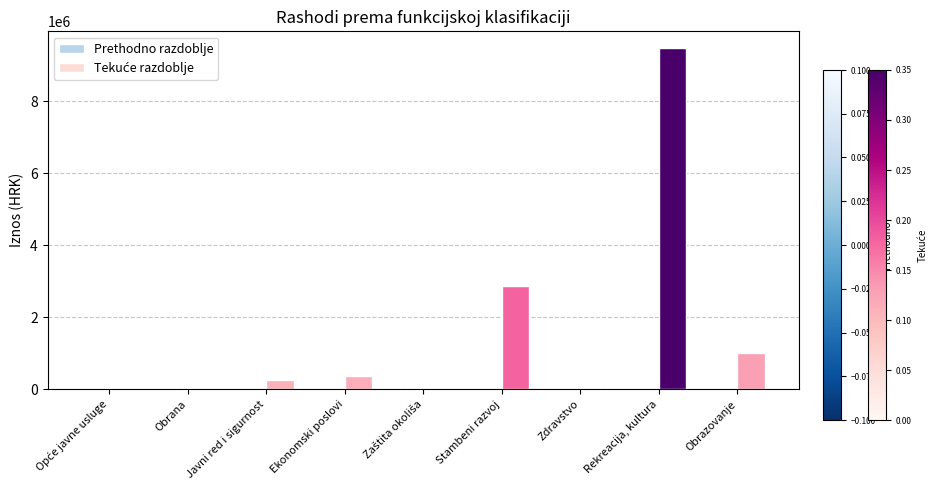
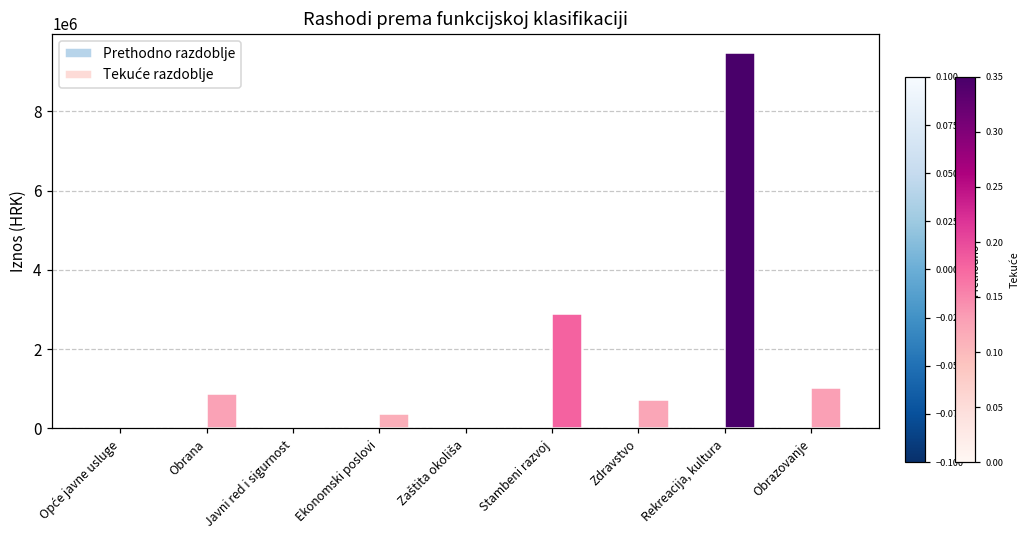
  {
    "Prethodno razdoblje": {
      "Opće javne usluge": 0,
      "Obrana": 0,
      "Javni red i sigurnost": 0,
      "Ekonomski poslovi": 0,
      "Zaštita okoliša": 0,
      "Stambeni razvoj": 0,
      "Zdravstvo": 0,
      "Rekreacija, kultura": 0,
      "Obrazovanje": 0
    },
    "Tekuće razdoblje": {
      "Opće javne usluge": 0,
-     "Obrana": 0,
-     "Javni red i sigurnost": 300000,
+     "Obrana": 900000,
+     "Javni red i sigurnost": 0,
      "Ekonomski poslovi": 400000,
      "Zaštita okoliša": 0,
      "Stambeni razvoj": 2900000,
-     "Zdravstvo": 0,
+     "Zdravstvo": 700000,
      "Rekreacija, kultura": 9500000,
      "Obrazovanje": 1000000
    }
  }
